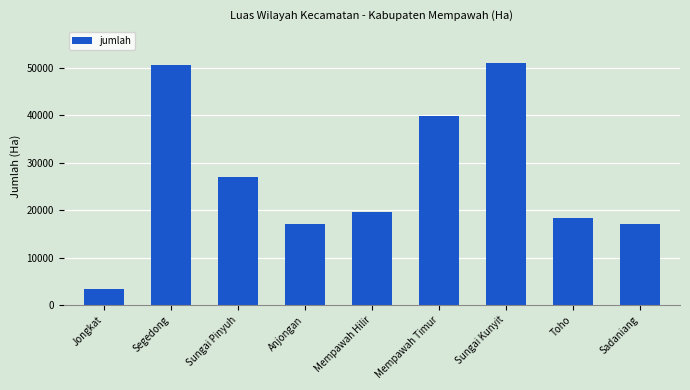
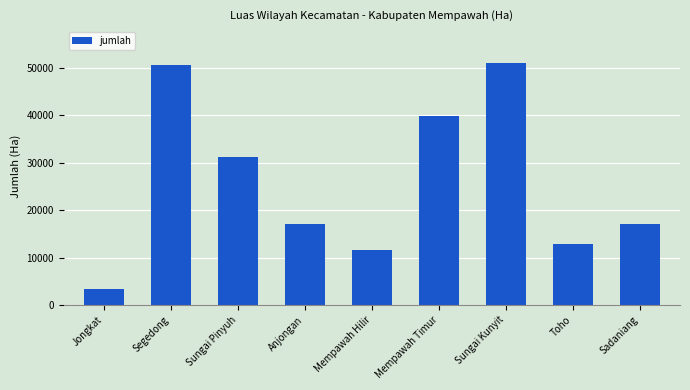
  {
    "Jongkat": 3000,
    "Segedong": 51000,
-   "Sungai Pinyuh": 27000,
+   "Sungai Pinyuh": 31000,
    "Anjongan": 17000,
-   "Mempawah Hilir": 20000,
+   "Mempawah Hilir": 12000,
    "Mempawah Timur": 40000,
    "Sungai Kunyit": 51000,
-   "Toho": 18000,
+   "Toho": 13000,
    "Sadaniang": 17000
  }
